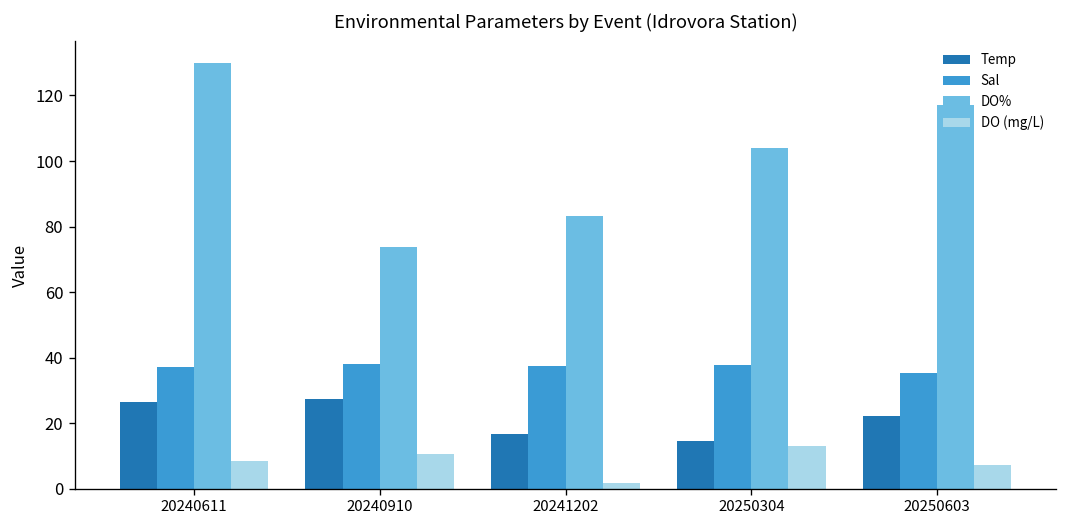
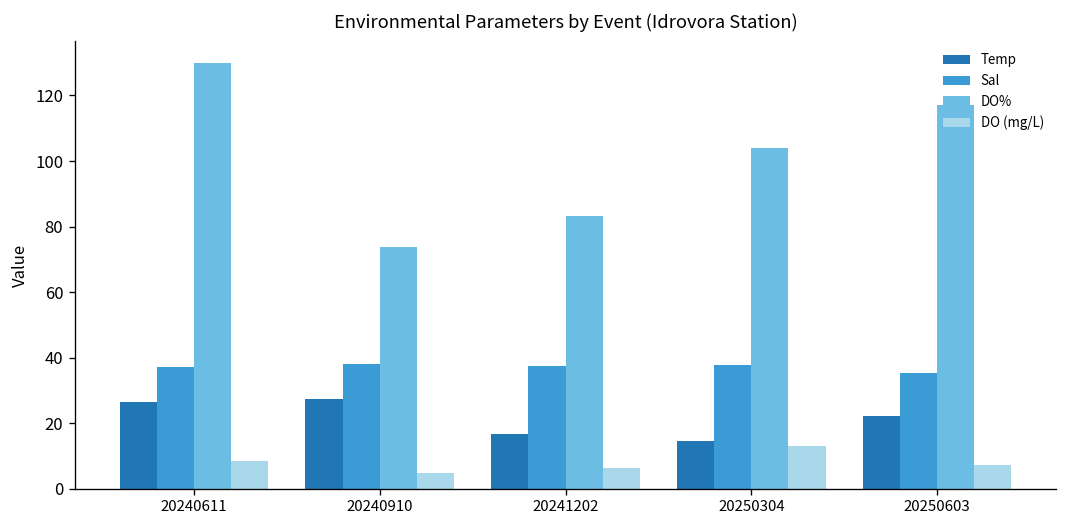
  {
    "DO%": {
      "20240611": 130,
      "20240910": 74,
      "20241202": 83,
      "20250304": 104,
      "20250603": 117
    },
    "DO (mg/L)": {
      "20240611": 8,
-     "20240910": 11,
-     "20241202": 2,
+     "20240910": 5,
+     "20241202": 6,
      "20250304": 13,
      "20250603": 7
    }
  }
